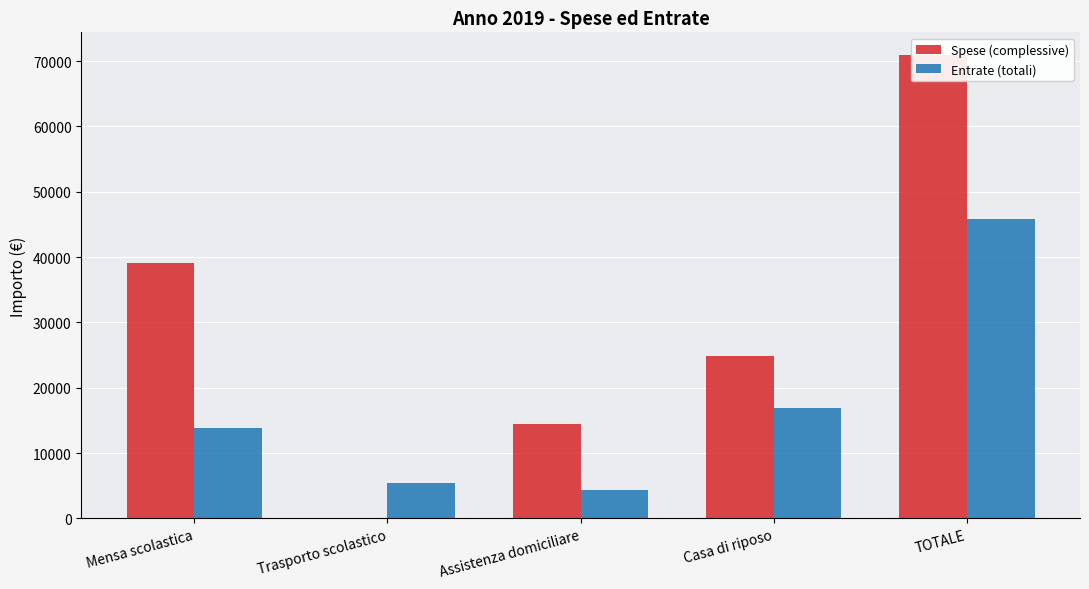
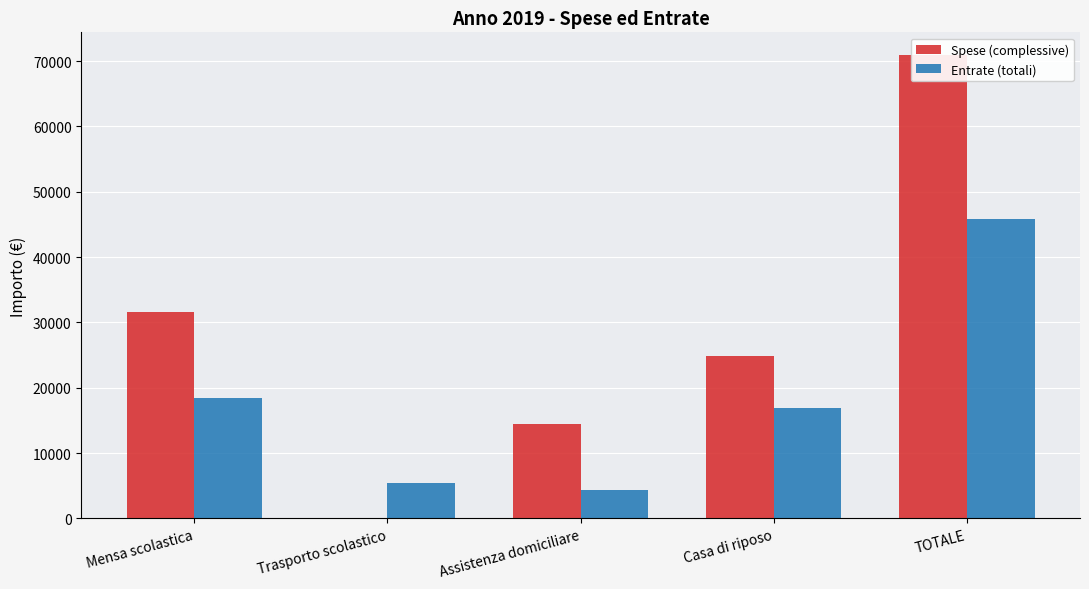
  {
    "Spese (complessive)": {
-     "Mensa scolastica": 39000,
+     "Mensa scolastica": 32000,
      "Trasporto scolastico": 0,
      "Assistenza domiciliare": 14000,
      "Casa di riposo": 25000
    },
    "Entrate (totali)": {
-     "Mensa scolastica": 14000,
+     "Mensa scolastica": 18000,
      "Trasporto scolastico": 6000,
      "Assistenza domiciliare": 4000,
      "Casa di riposo": 17000,
      "TOTALE": 46000
    }
  }
